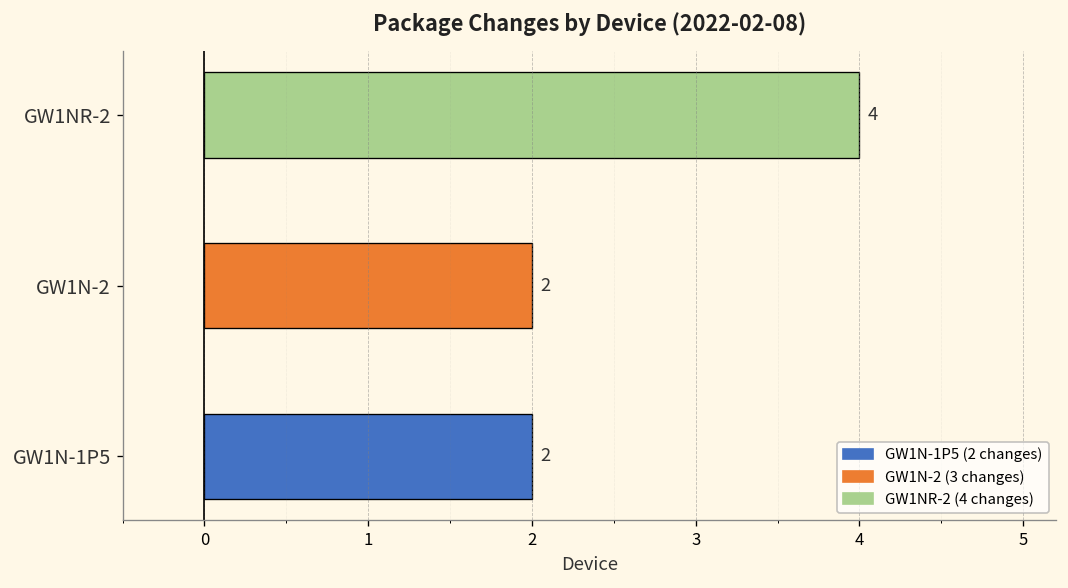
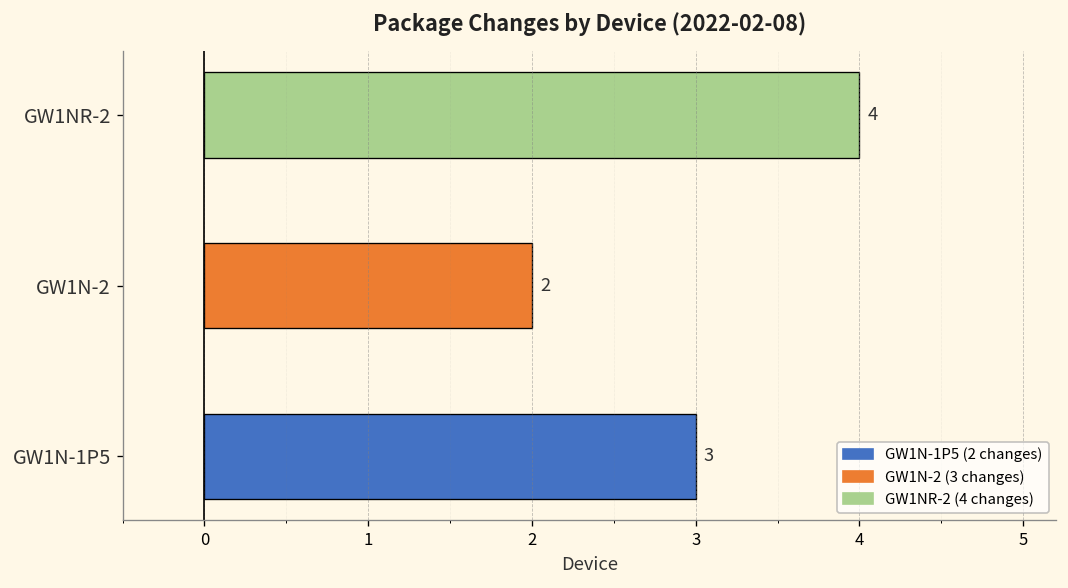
  {
    "GW1NR-2": 4,
    "GW1N-2": 2,
-   "GW1N-1P5": 2
+   "GW1N-1P5": 3
  }
